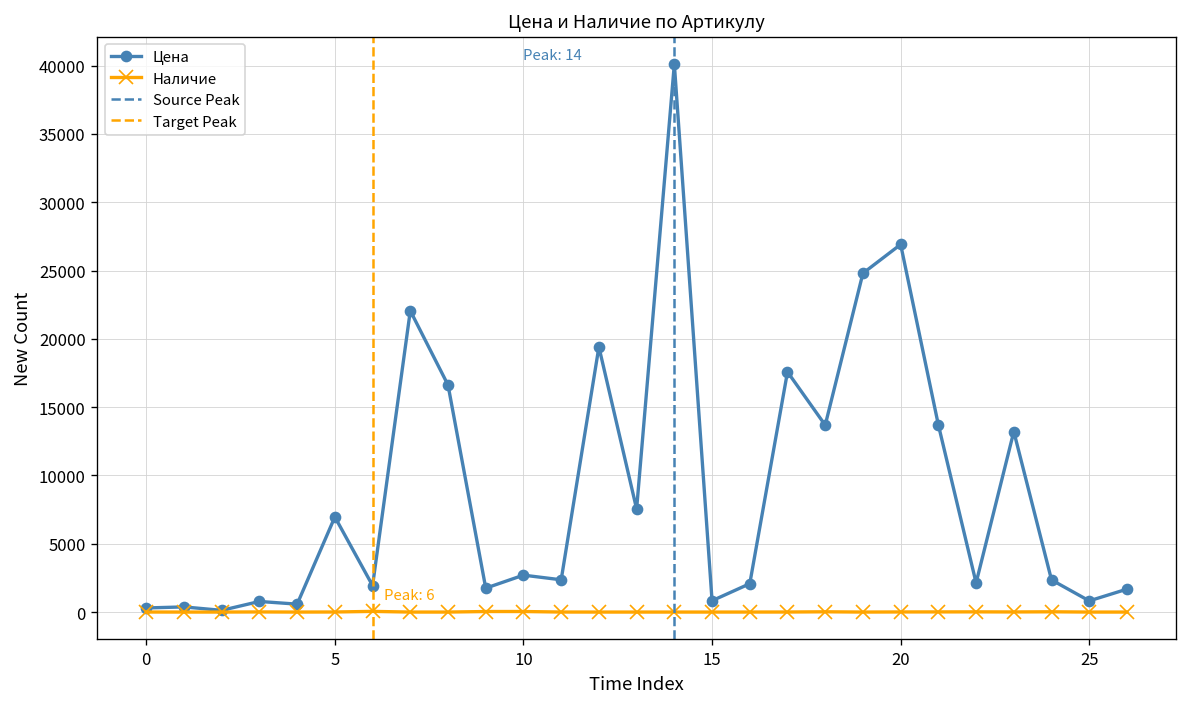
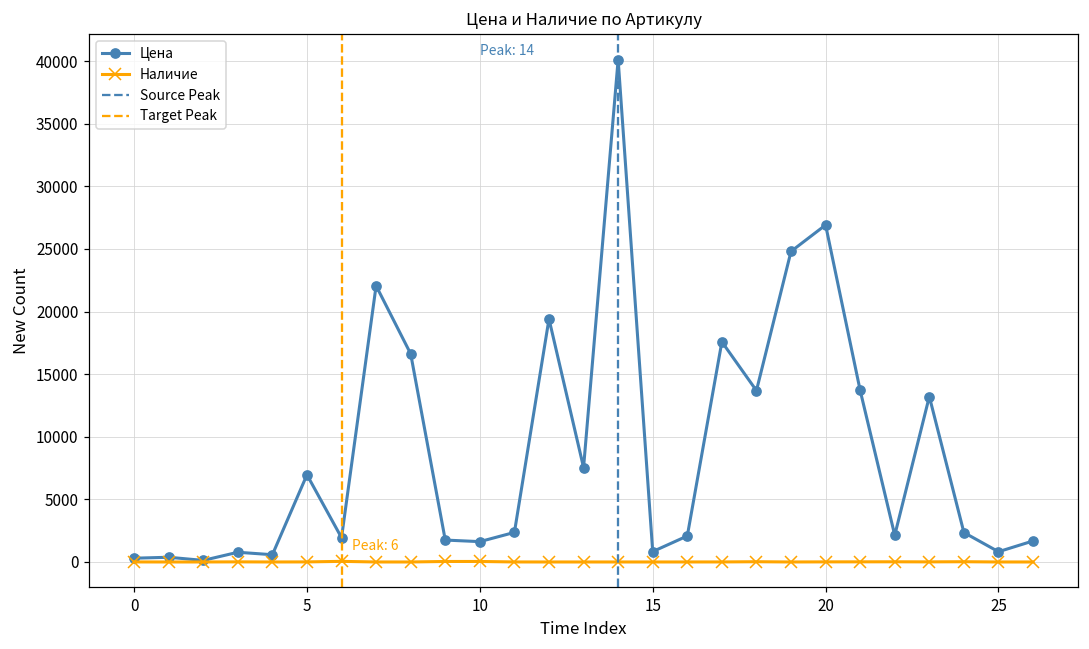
  {
    "Цена": {
      "0": 300,
      "5": 7000,
-     "10": 2700,
+     "10": 1600,
      "15": 800,
      "20": 26900,
      "25": 800
    },
    "Наличие": {
      "0": 0,
      "5": 0,
      "10": 0,
      "15": 0,
      "20": 0,
      "25": 0
    }
  }
